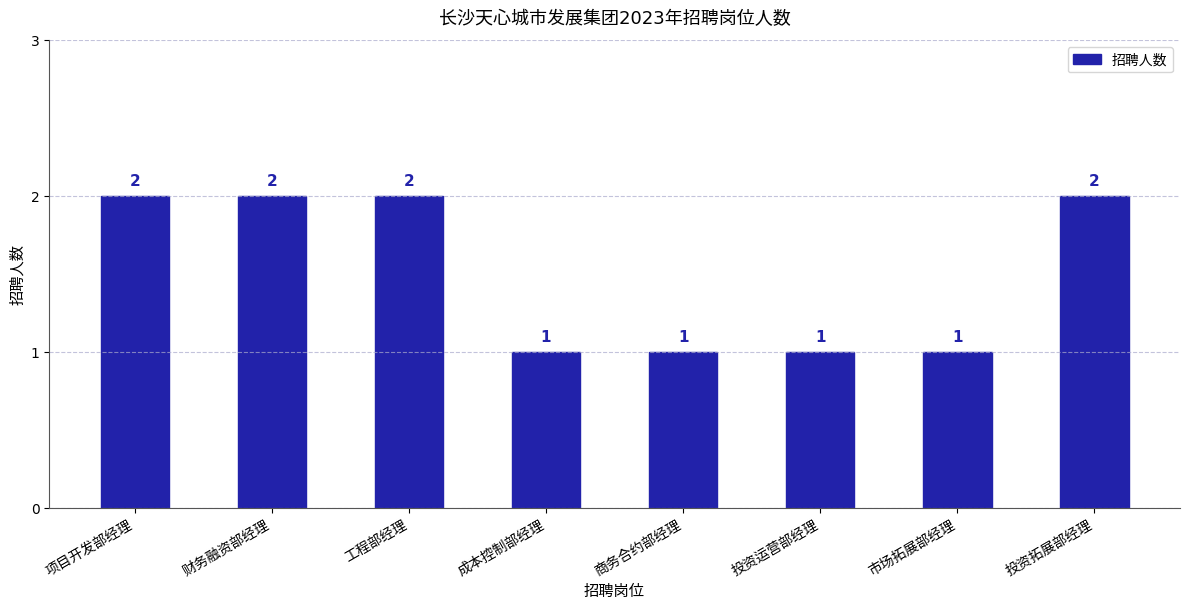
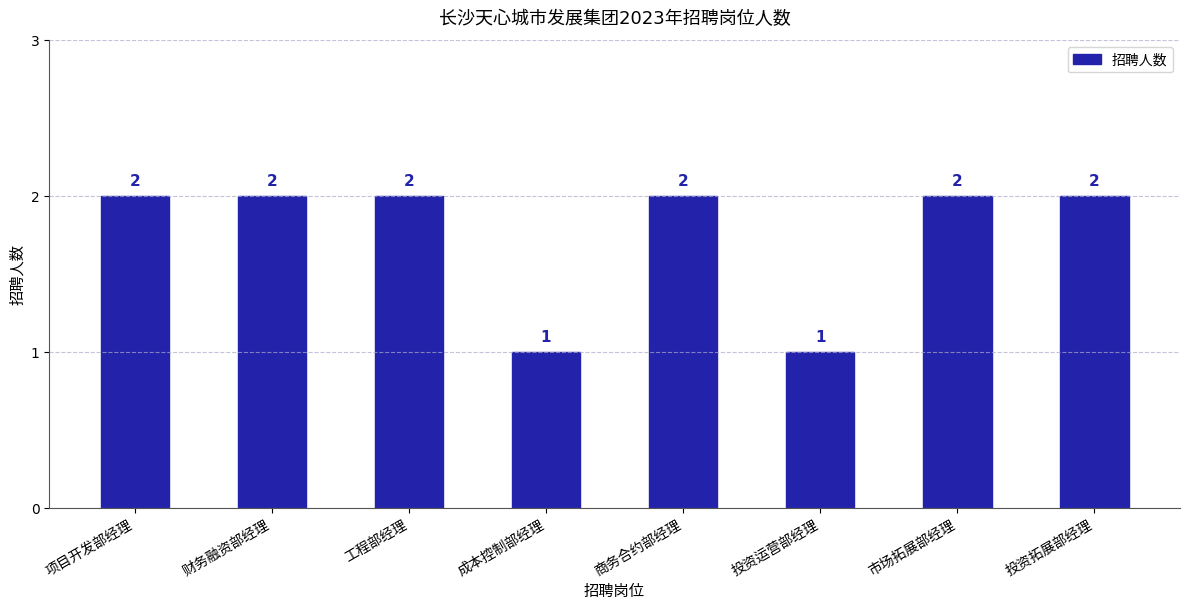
  {
    "项目开发部经理": 2,
    "财务融资部经理": 2,
    "工程部经理": 2,
    "成本控制部经理": 1,
-   "商务合约部经理": 1,
+   "商务合约部经理": 2,
    "投资运营部经理": 1,
-   "市场拓展部经理": 1,
+   "市场拓展部经理": 2,
    "投资拓展部经理": 2
  }
